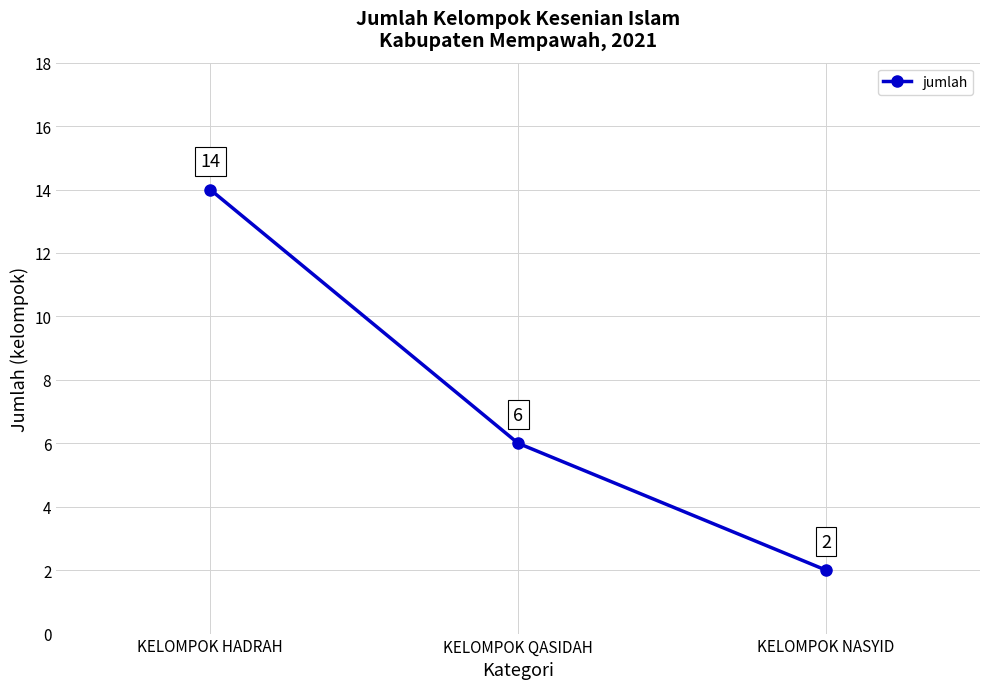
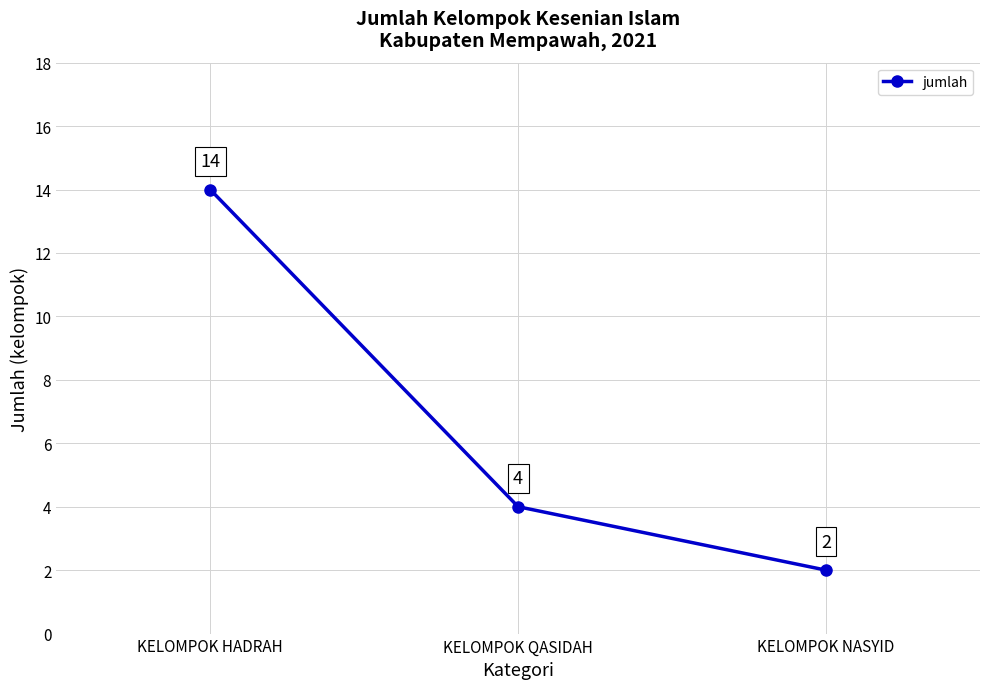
  {
-   "KELOMPOK QASIDAH": 6
+   "KELOMPOK QASIDAH": 4
  }
